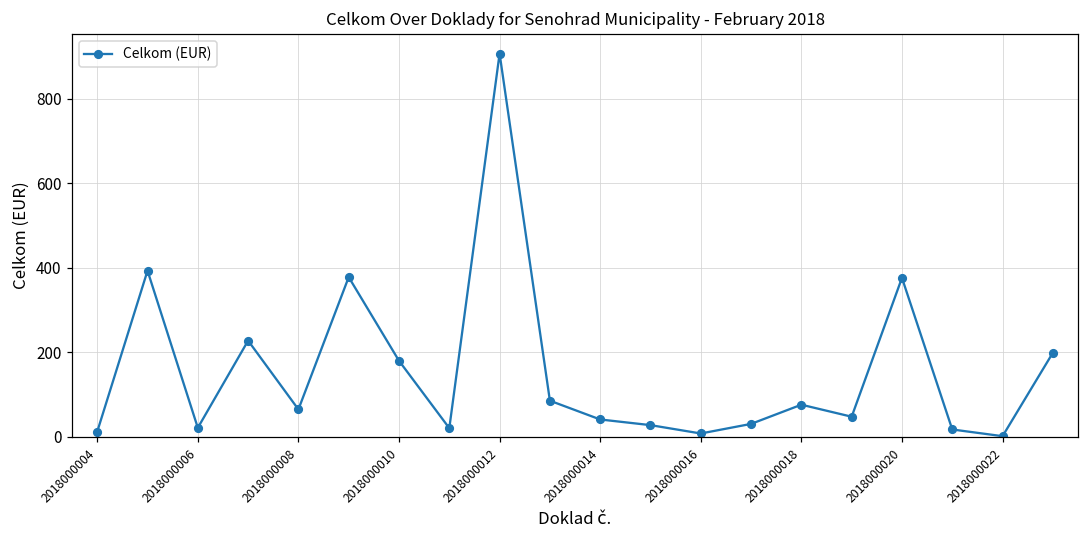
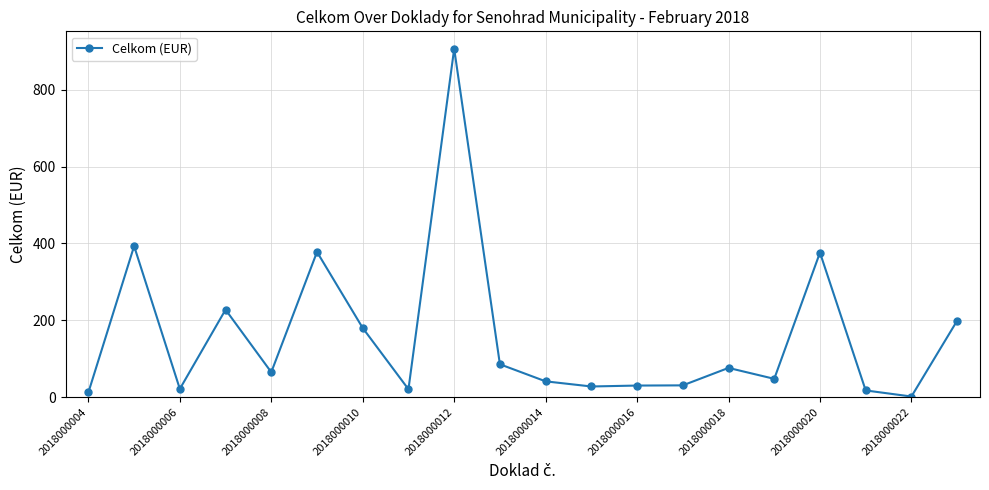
  {
    "2018000004": 10,
    "2018000006": 20,
    "2018000008": 60,
    "2018000010": 180,
    "2018000012": 910,
    "2018000014": 40,
-   "2018000016": 10,
+   "2018000016": 30,
    "2018000018": 80,
    "2018000020": 380,
    "2018000022": 0
  }
